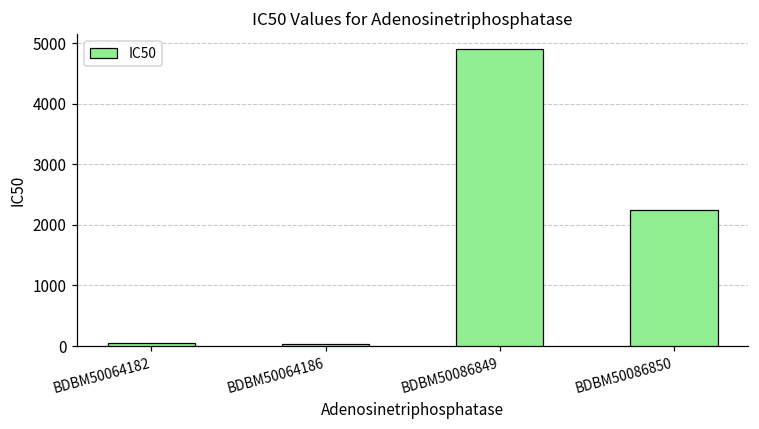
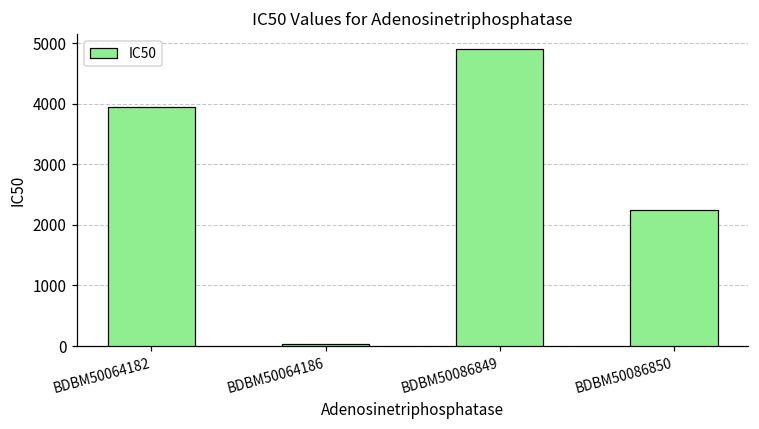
  {
-   "BDBM50064182": 0,
+   "BDBM50064182": 3900,
    "BDBM50086849": 4900,
    "BDBM50086850": 2200
  }
